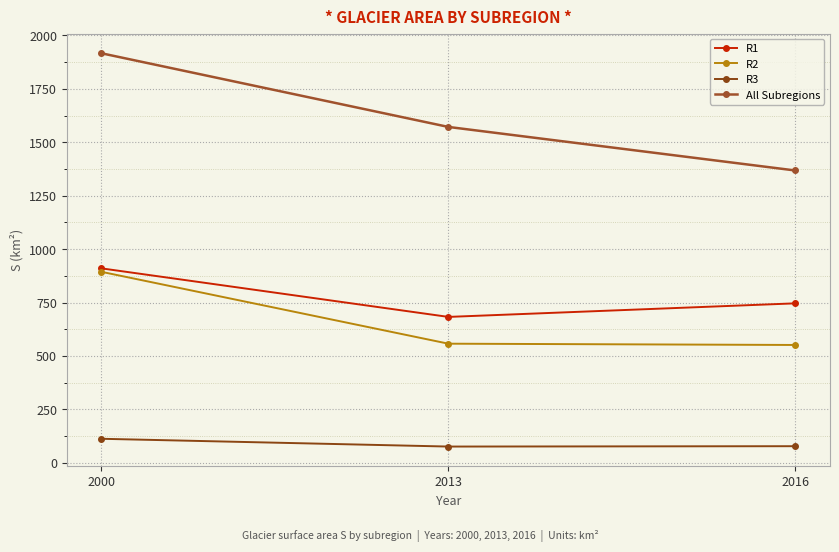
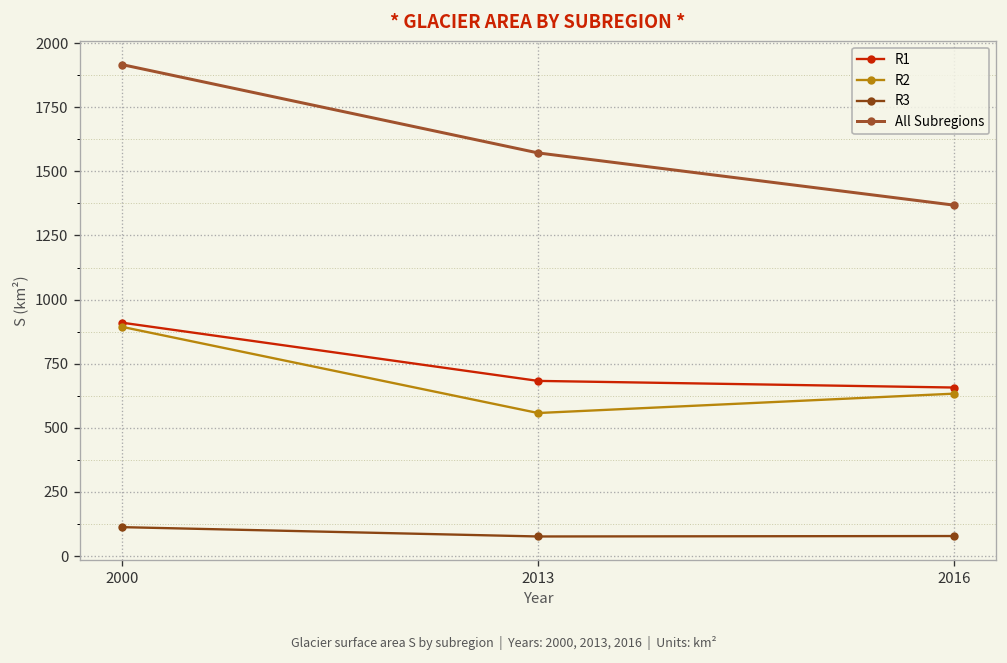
  {
    "R1": {
      "2000": 910,
      "2013": 680,
-     "2016": 750
+     "2016": 660
    },
    "R2": {
      "2000": 890,
      "2013": 560,
-     "2016": 550
+     "2016": 630
    }
  }
